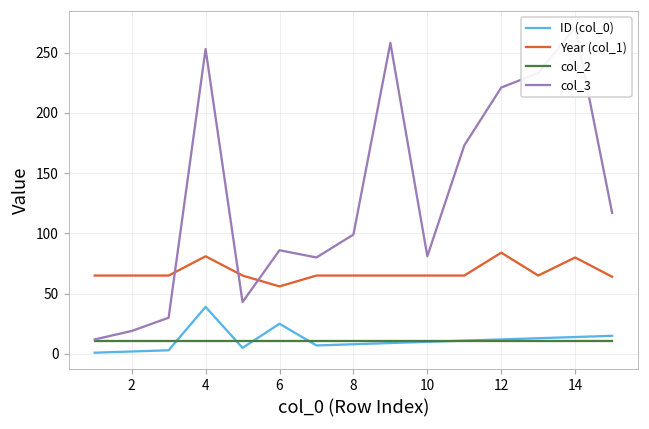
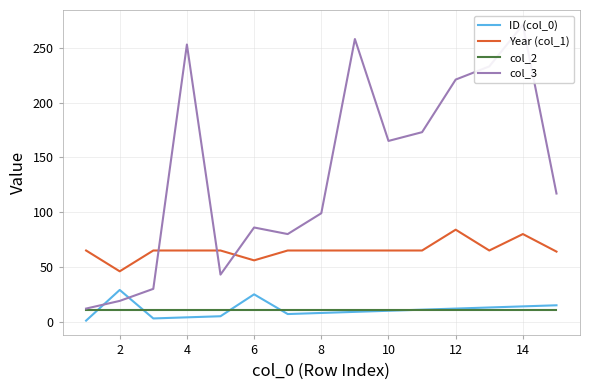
  {
    "ID (col_0)": {
-     "2": 2,
-     "4": 39,
+     "2": 29,
+     "4": 4,
      "6": 25,
      "8": 8,
      "14": 14
    },
    "Year (col_1)": {
-     "2": 65,
-     "4": 81,
+     "2": 46,
+     "4": 65,
      "6": 56,
      "8": 65,
      "10": 65,
      "12": 84,
      "14": 80
    },
    "col_2": {
      "2": 11,
      "4": 11,
      "6": 11,
      "8": 11,
      "14": 11
    },
    "col_3": {
      "2": 19,
      "4": 253,
      "6": 86,
      "8": 99,
-     "10": 81,
+     "10": 165,
      "12": 221
    }
  }
